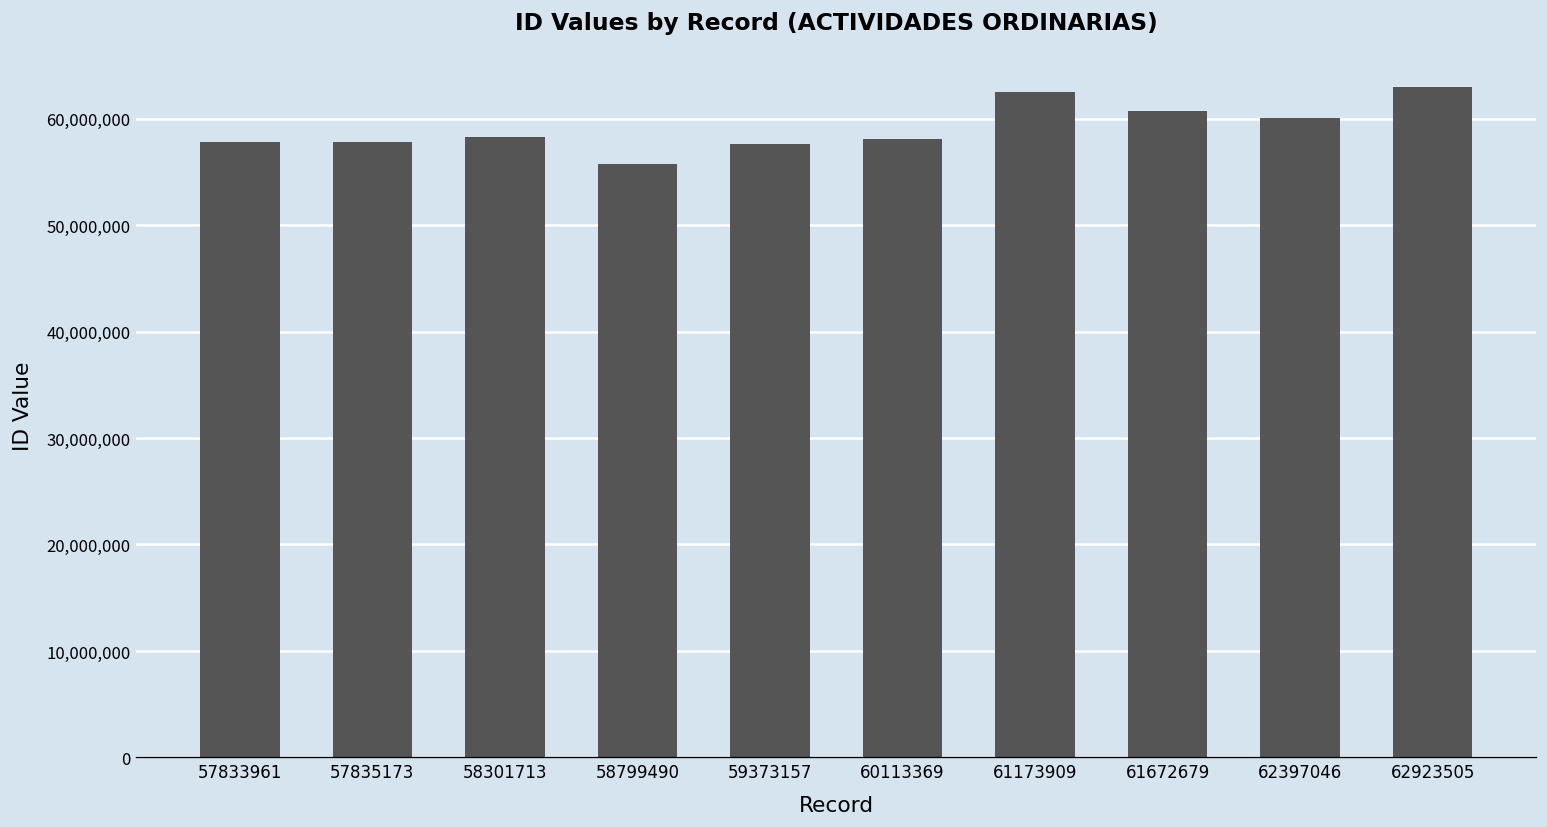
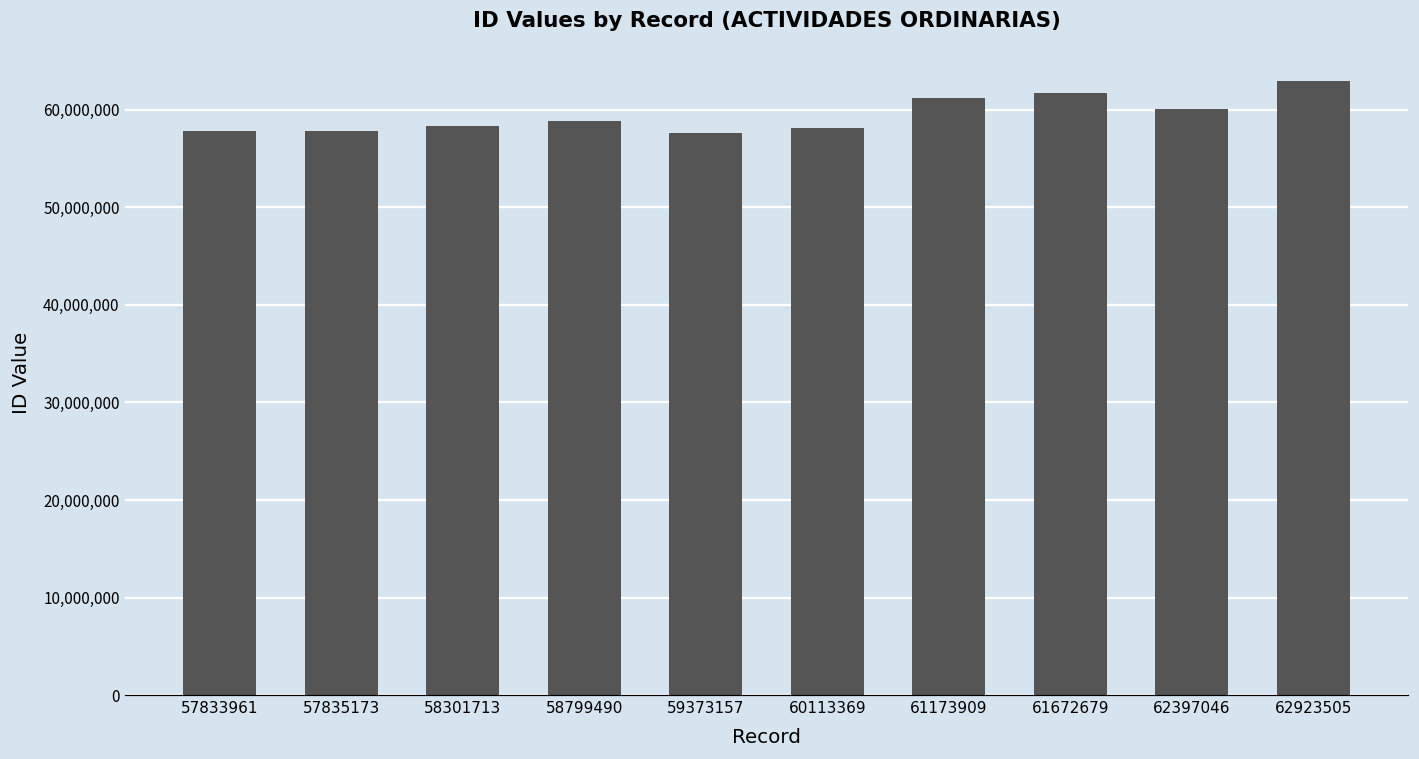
  {
    "57833961": "58,000,000",
    "57835173": "58,000,000",
    "58301713": "58,000,000",
-   "58799490": "56,000,000",
+   "58799490": "59,000,000",
    "59373157": "58,000,000",
    "60113369": "58,000,000",
-   "61173909": "63,000,000",
-   "61672679": "61,000,000",
+   "61173909": "61,000,000",
+   "61672679": "62,000,000",
    "62397046": "60,000,000",
    "62923505": "63,000,000"
  }
